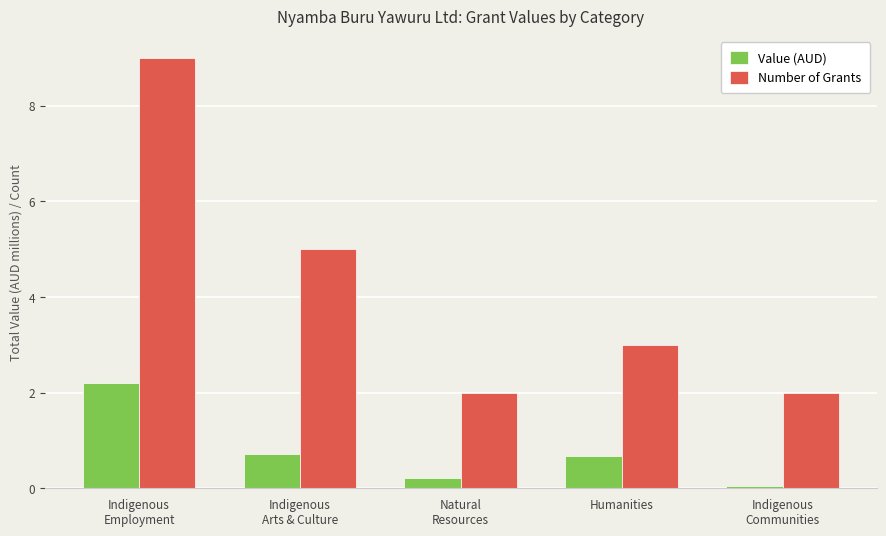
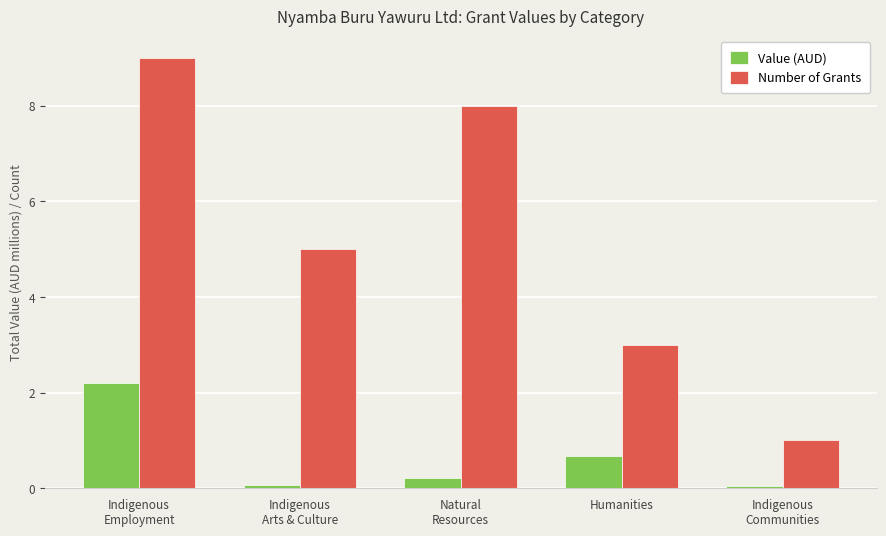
  {
    "Value (AUD)": {
      "Indigenous Employment": 2.2,
-     "Indigenous Arts & Culture": 0.7,
+     "Indigenous Arts & Culture": 0.1,
      "Natural Resources": 0.2,
      "Humanities": 0.7
    },
    "Number of Grants": {
      "Indigenous Employment": 9,
      "Indigenous Arts & Culture": 5,
-     "Natural Resources": 2,
+     "Natural Resources": 8,
      "Humanities": 3,
-     "Indigenous Communities": 2
+     "Indigenous Communities": 1
    }
  }
